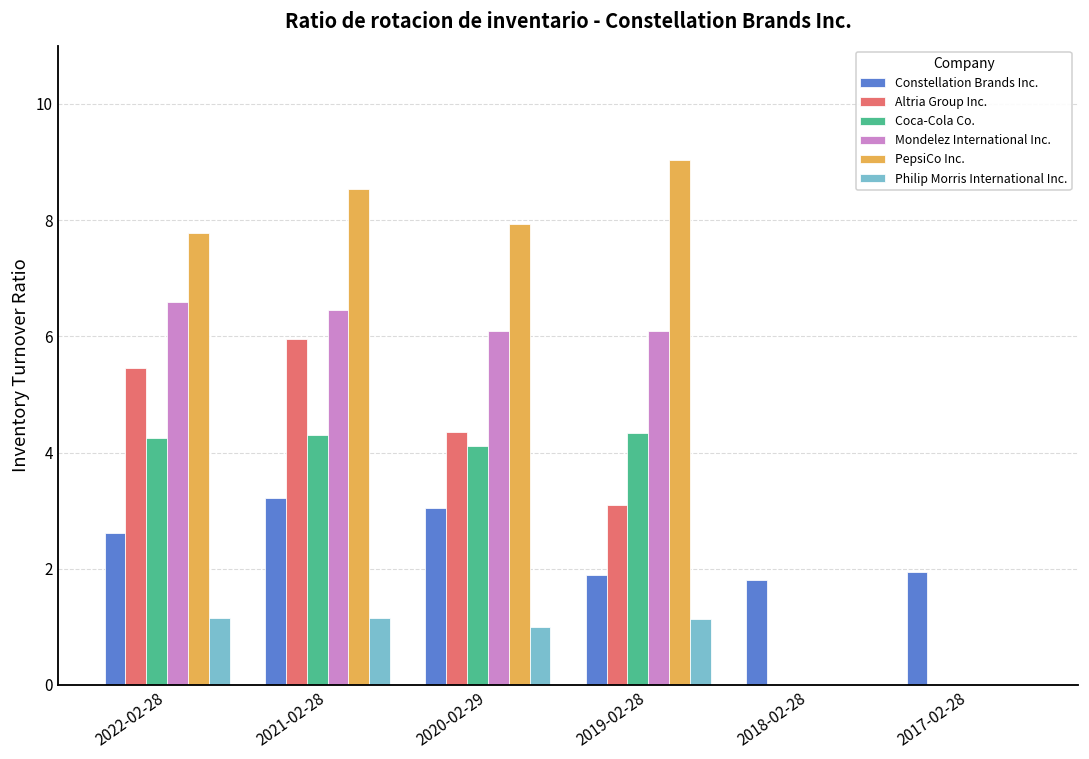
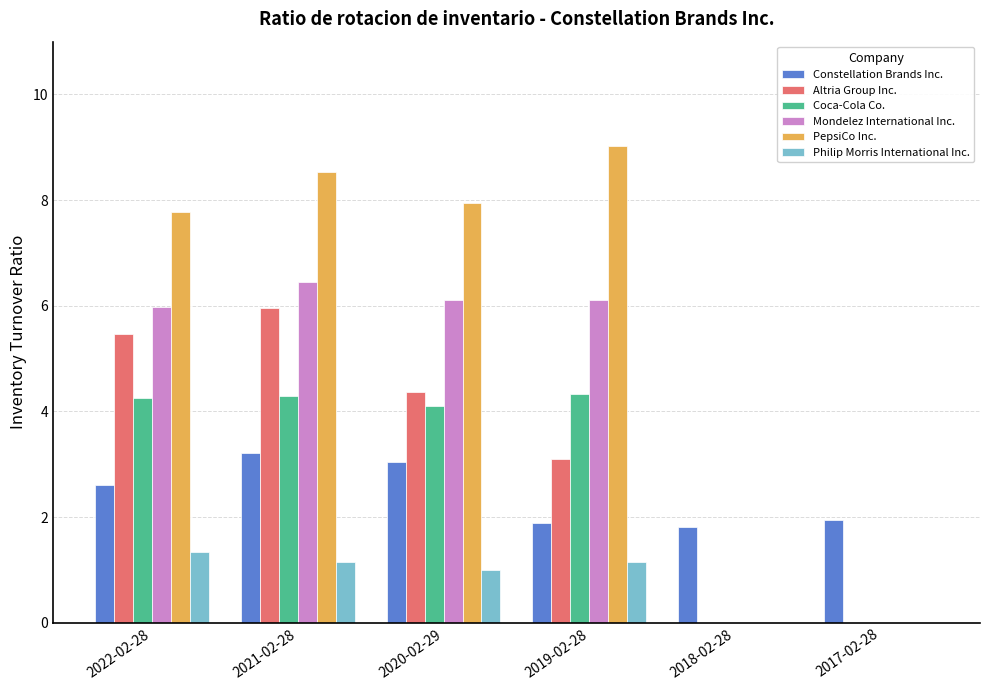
  {
    "Constellation Brands Inc.": {
      "2022-02-28": 2.6,
      "2021-02-28": 3.2,
      "2020-02-29": 3.1,
      "2019-02-28": 1.9,
      "2018-02-28": 1.8,
      "2017-02-28": 1.9
    },
    "Altria Group Inc.": {
      "2022-02-28": 5.5,
      "2021-02-28": 6.0,
      "2020-02-29": 4.4,
      "2019-02-28": 3.1,
      "2018-02-28": 0.0,
      "2017-02-28": 0.0
    },
    "Coca-Cola Co.": {
      "2022-02-28": 4.3,
      "2021-02-28": 4.3,
      "2020-02-29": 4.1,
      "2019-02-28": 4.3,
      "2018-02-28": 0.0,
      "2017-02-28": 0.0
    },
    "Mondelez International Inc.": {
-     "2022-02-28": 6.6,
+     "2022-02-28": 6.0,
      "2021-02-28": 6.5,
      "2020-02-29": 6.1,
      "2019-02-28": 6.1,
      "2018-02-28": 0.0,
      "2017-02-28": 0.0
    },
    "PepsiCo Inc.": {
      "2022-02-28": 7.8,
      "2021-02-28": 8.5,
      "2020-02-29": 7.9,
      "2019-02-28": 9.0,
      "2018-02-28": 0.0,
      "2017-02-28": 0.0
    },
    "Philip Morris International Inc.": {
-     "2022-02-28": 1.2,
+     "2022-02-28": 1.3,
      "2021-02-28": 1.2,
      "2020-02-29": 1.0,
      "2019-02-28": 1.1,
      "2018-02-28": 0.0,
      "2017-02-28": 0.0
    }
  }
